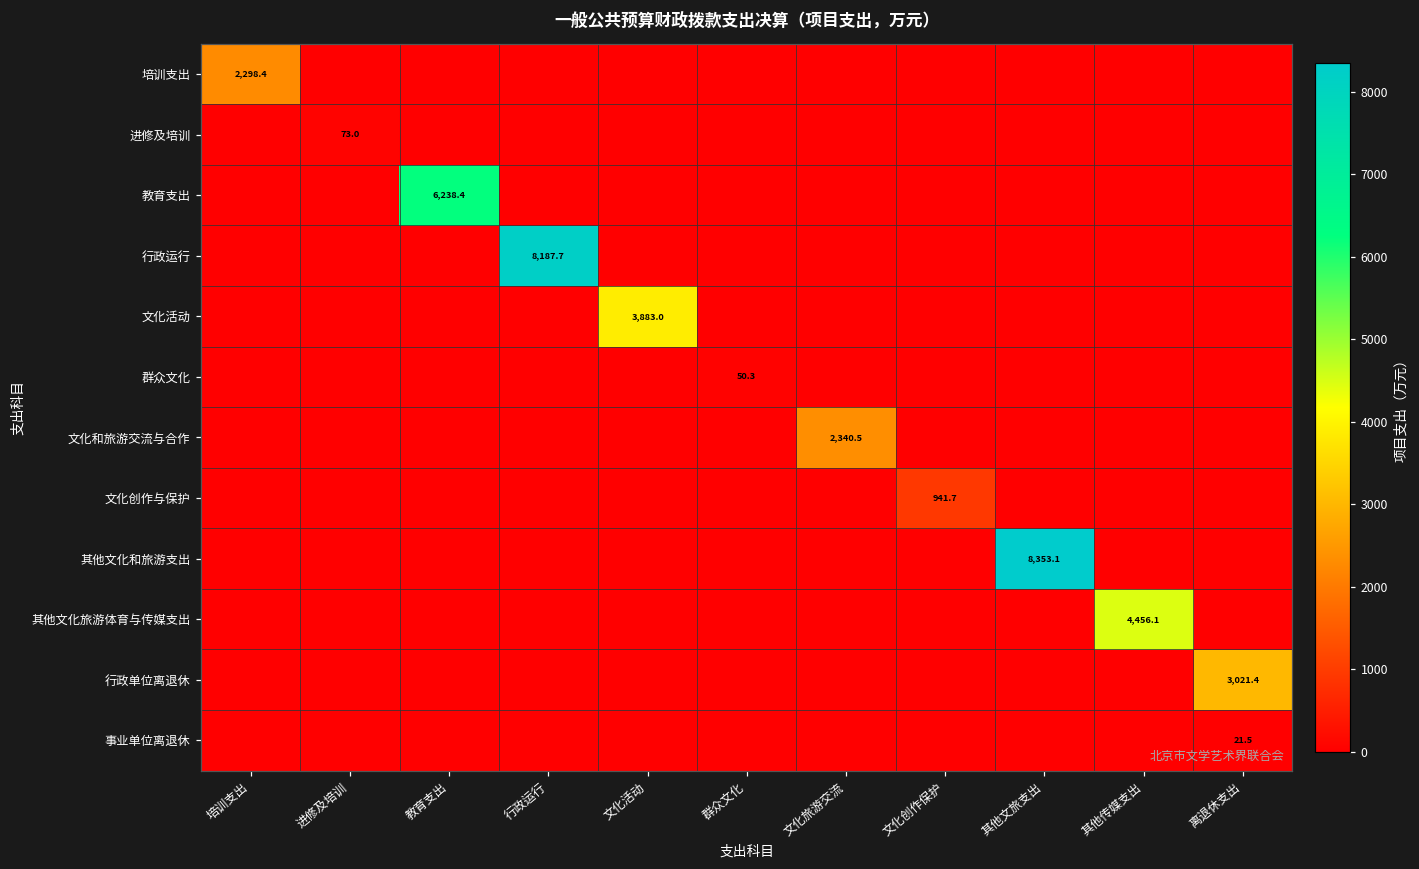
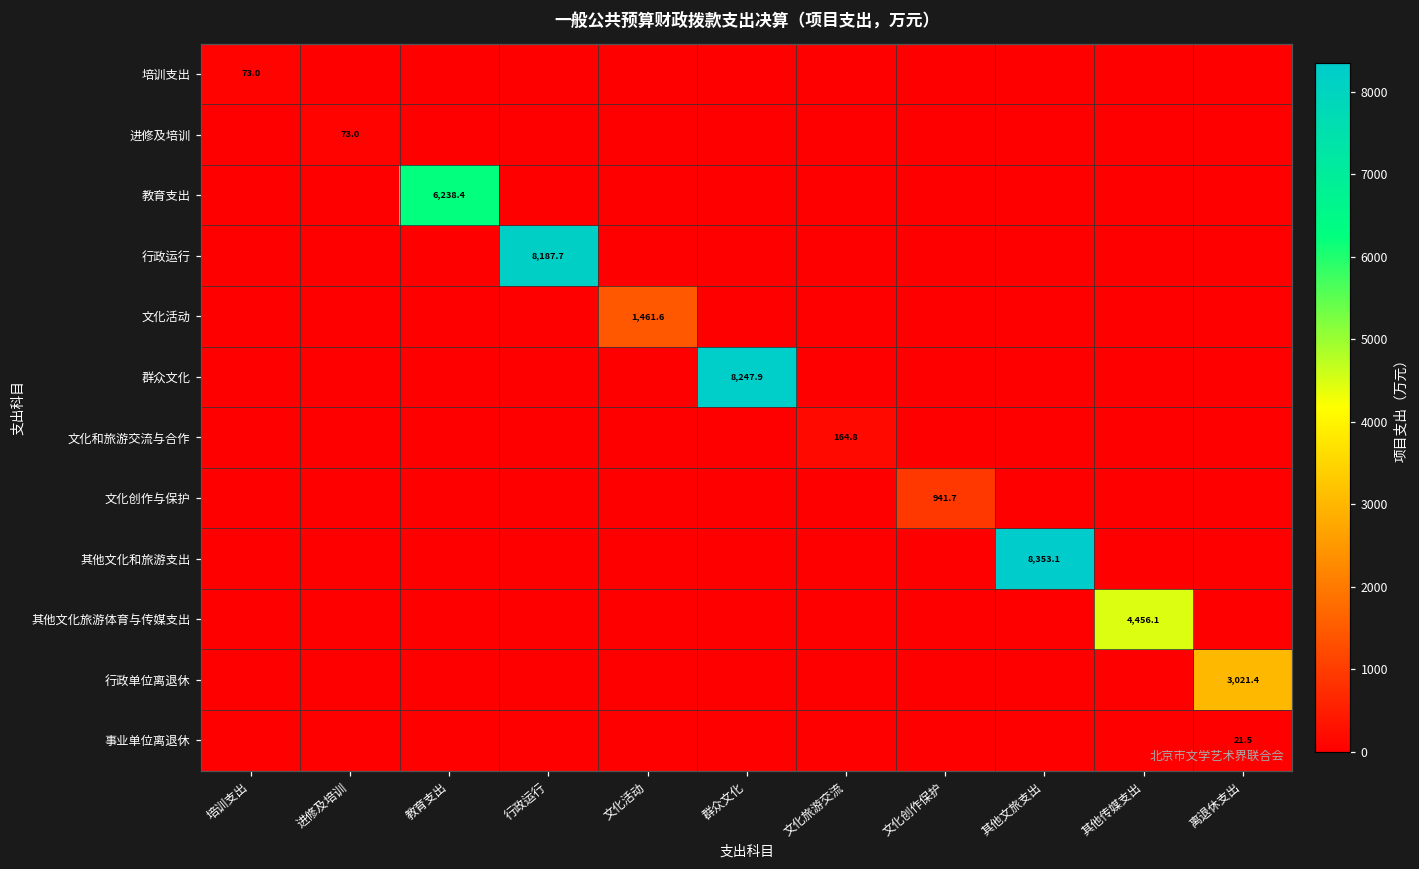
  {
    "培训支出": {
-     "培训支出": "2,298.4"
+     "培训支出": "73.0"
    },
    "进修及培训": {
      "进修及培训": "73.0"
    },
    "教育支出": {
      "教育支出": "6,238.4"
    },
    "行政运行": {
      "行政运行": "8,187.7"
    },
    "文化活动": {
-     "文化活动": "3,883.0"
+     "文化活动": "1,461.6"
    },
    "群众文化": {
-     "群众文化": "50.3"
+     "群众文化": "8,247.9"
    },
    "文化和旅游交流与合作": {
-     "文化旅游交流": "2,340.5"
+     "文化旅游交流": "164.8"
    },
    "文化创作与保护": {
      "文化创作保护": "941.7"
    },
    "其他文化和旅游支出": {
      "其他文旅支出": "8,353.1"
    },
    "其他文化旅游体育与传媒支出": {
      "其他传媒支出": "4,456.1"
    },
    "行政单位离退休": {
      "离退休支出": "3,021.4"
    }
  }
